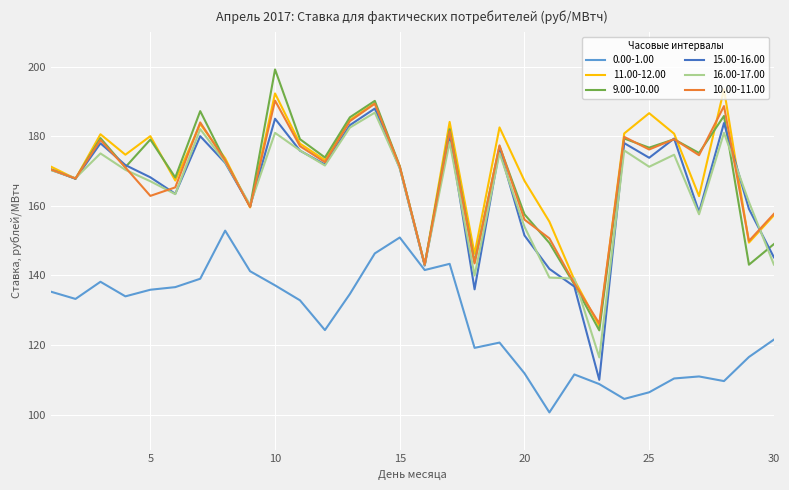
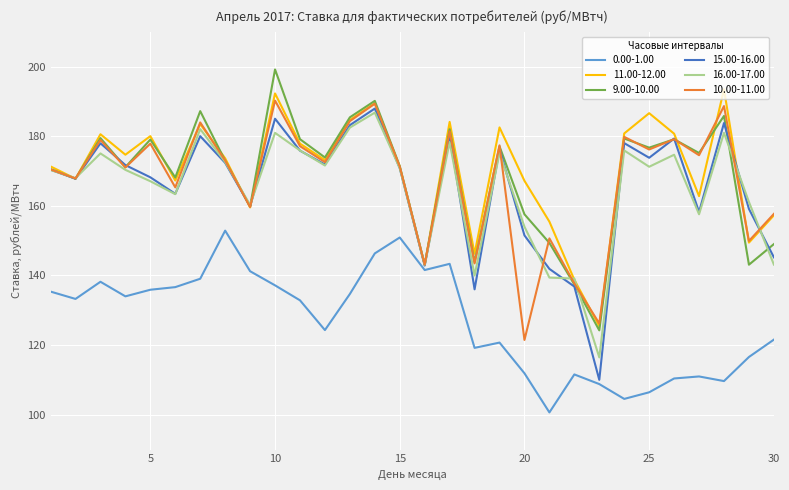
  {
    "11.00-12.00": {
      "5": 180,
      "10": 192,
      "20": 167,
      "25": 187
    },
    "9.00-10.00": {
      "5": 179,
      "10": 199,
      "20": 158,
      "30": 149
    },
    "16.00-17.00": {
      "5": 167,
      "10": 181,
      "20": 154,
      "25": 171,
      "30": 143
    },
    "10.00-11.00": {
-     "5": 163,
+     "5": 178,
      "10": 190,
-     "20": 156
+     "20": 121
    }
  }
